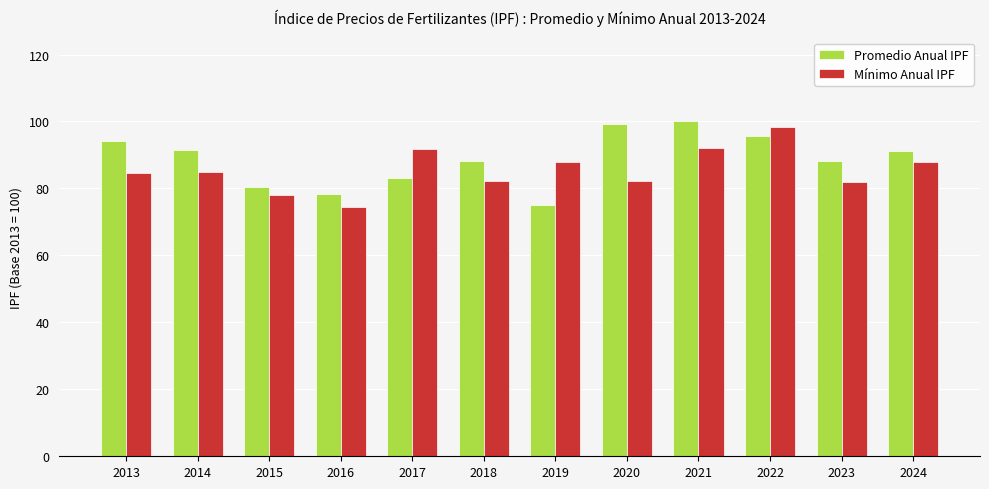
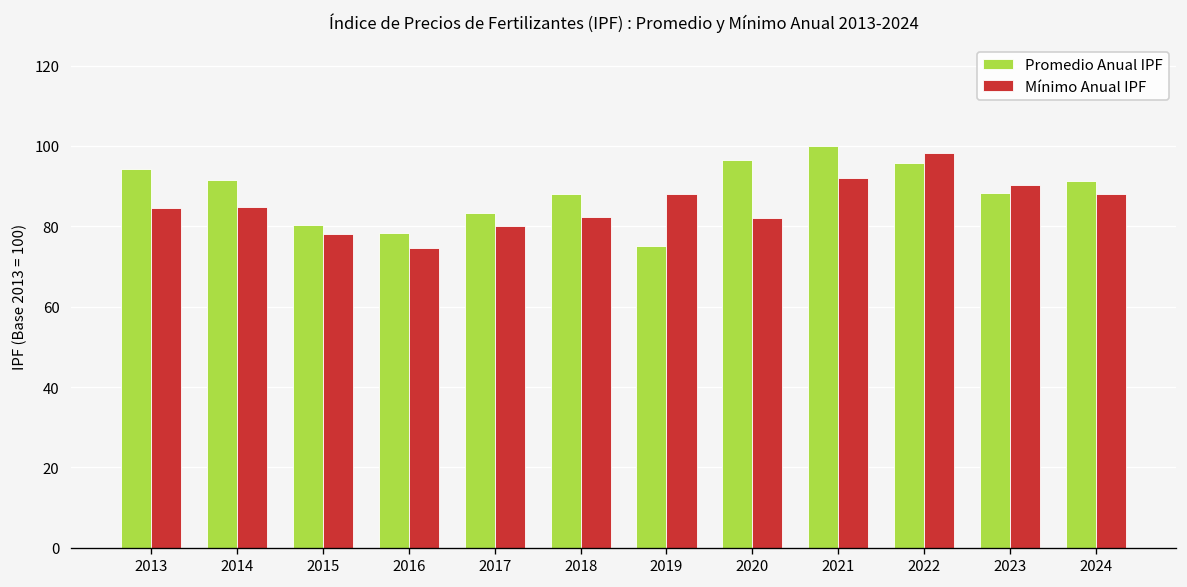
  {
    "Promedio Anual IPF": {
      "2013": 94,
      "2014": 92,
      "2015": 80,
      "2016": 78,
      "2017": 83,
      "2018": 88,
      "2019": 75,
-     "2020": 99,
+     "2020": 96,
      "2021": 100,
      "2022": 96,
      "2023": 88,
      "2024": 91
    },
    "Mínimo Anual IPF": {
      "2013": 85,
      "2014": 85,
      "2015": 78,
      "2016": 75,
-     "2017": 92,
+     "2017": 80,
      "2018": 82,
      "2019": 88,
      "2020": 82,
      "2021": 92,
      "2022": 98,
-     "2023": 82,
+     "2023": 90,
      "2024": 88
    }
  }
